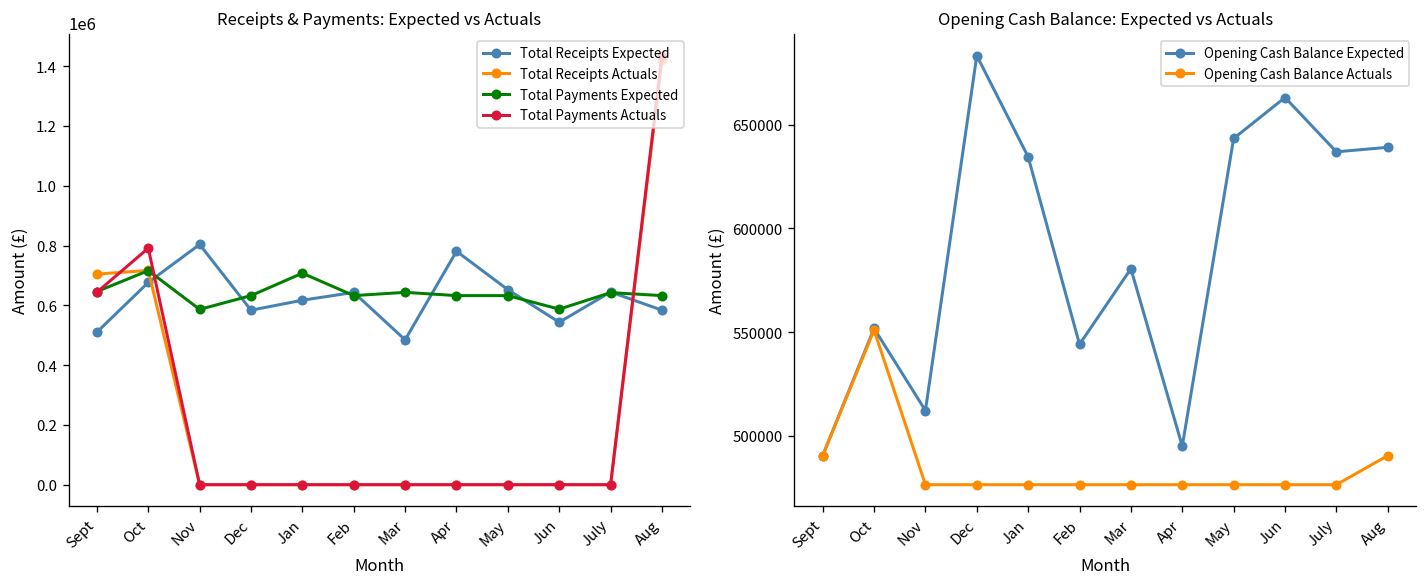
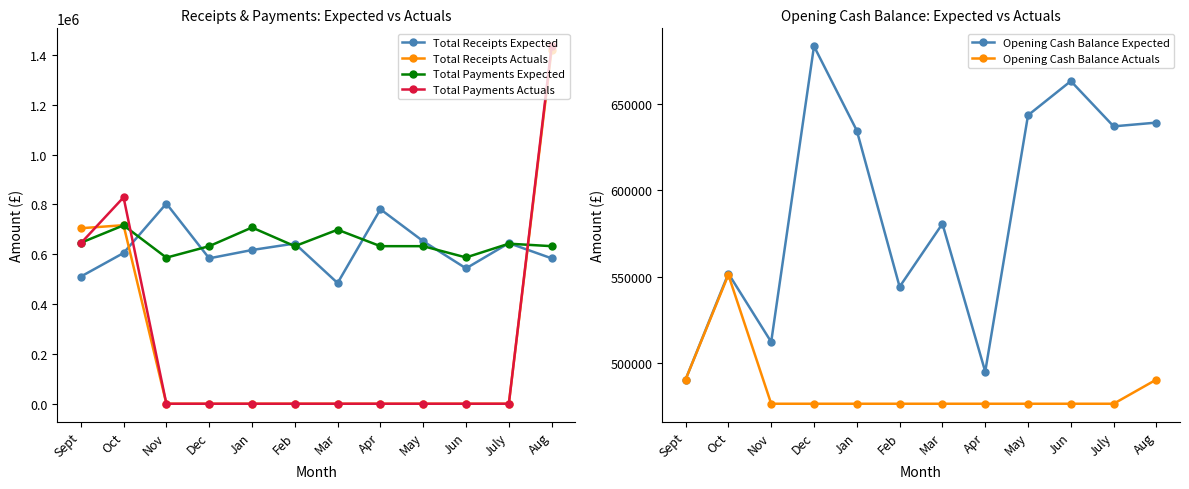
  {
    "Receipts & Payments: Expected vs Actuals": {
      "Total Receipts Expected": {
        "Sept": 510000,
-       "Oct": 680000,
+       "Oct": 610000,
        "Nov": 800000,
        "Dec": 580000,
        "Jan": 620000,
        "Feb": 640000,
        "Mar": 480000,
        "Apr": 780000,
        "May": 650000,
        "Jun": 540000,
        "Aug": 580000
      },
      "Total Receipts Actuals": {
        "Sept": 700000
      },
      "Total Payments Expected": {
        "Nov": 590000,
        "Dec": 630000,
        "Jan": 710000,
        "Feb": 630000,
-       "Mar": 640000,
+       "Mar": 700000,
        "Apr": 630000,
        "May": 630000,
        "Jun": 590000,
        "Aug": 630000
      },
      "Total Payments Actuals": {
-       "Oct": 790000
+       "Oct": 830000
      }
    },
    "Opening Cash Balance: Expected vs Actuals": {
      "Opening Cash Balance Expected": {
        "Nov": 512000,
        "Dec": 683000,
        "Jan": 634000,
        "Feb": 544000,
        "Mar": 581000,
        "Apr": 495000,
        "May": 643000,
        "Jun": 663000,
        "July": 637000,
        "Aug": 639000
      },
      "Opening Cash Balance Actuals": {
        "Nov": 476000,
        "Dec": 476000,
        "Jan": 476000,
        "Feb": 476000,
        "Mar": 476000,
        "Apr": 476000,
        "May": 476000,
        "Jun": 476000,
        "July": 476000,
        "Aug": 490000
      }
    }
  }
